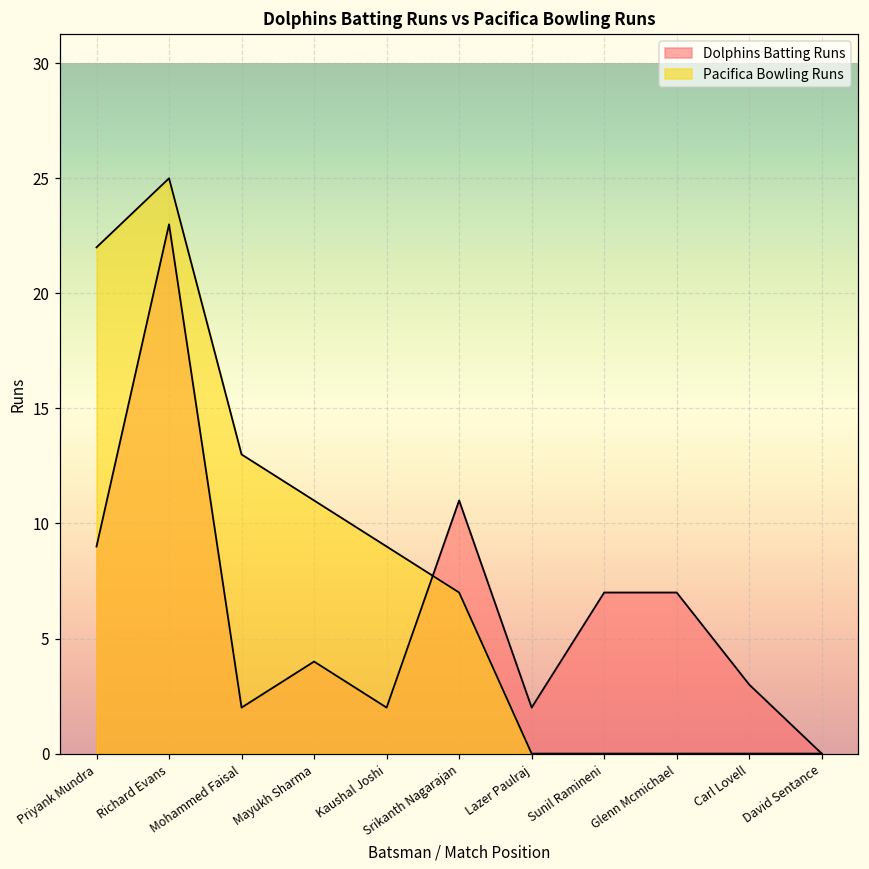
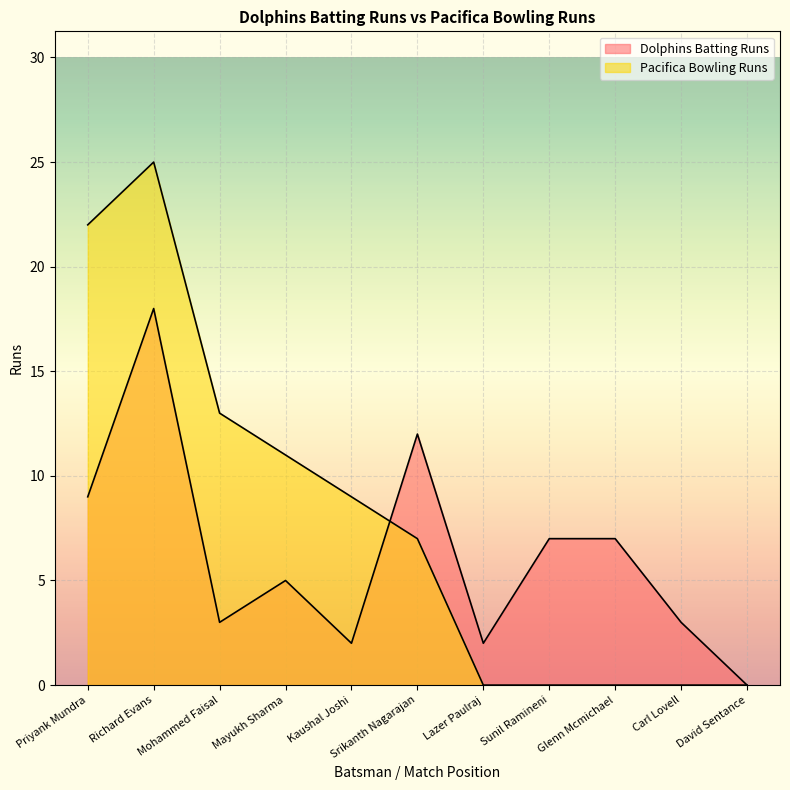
  {
    "Dolphins Batting Runs": {
      "Priyank Mundra": 9,
-     "Richard Evans": 23,
-     "Mohammed Faisal": 2,
-     "Mayukh Sharma": 4,
+     "Richard Evans": 18,
+     "Mohammed Faisal": 3,
+     "Mayukh Sharma": 5,
      "Kaushal Joshi": 2,
-     "Srikanth Nagarajan": 11,
+     "Srikanth Nagarajan": 12,
      "Lazer Paulraj": 2,
      "Sunil Ramineni": 7,
      "Glenn Mcmichael": 7,
      "Carl Lovell": 3
    },
    "Pacifica Bowling Runs": {
      "Priyank Mundra": 22,
      "Richard Evans": 25,
      "Mohammed Faisal": 13,
      "Mayukh Sharma": 11,
      "Kaushal Joshi": 9,
      "Srikanth Nagarajan": 7,
      "Lazer Paulraj": 0,
      "Sunil Ramineni": 0,
      "Glenn Mcmichael": 0,
      "Carl Lovell": 0
    }
  }
